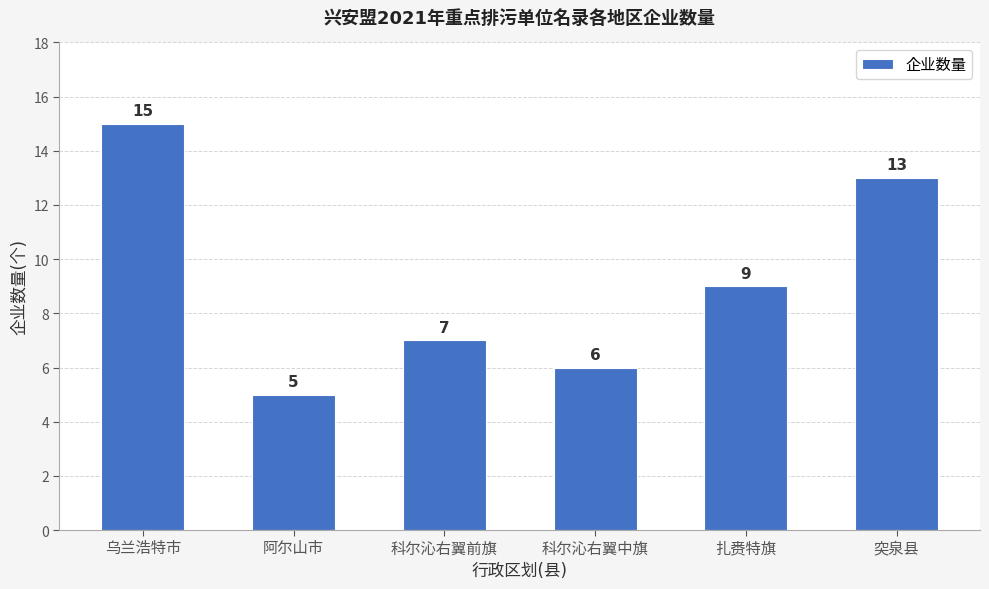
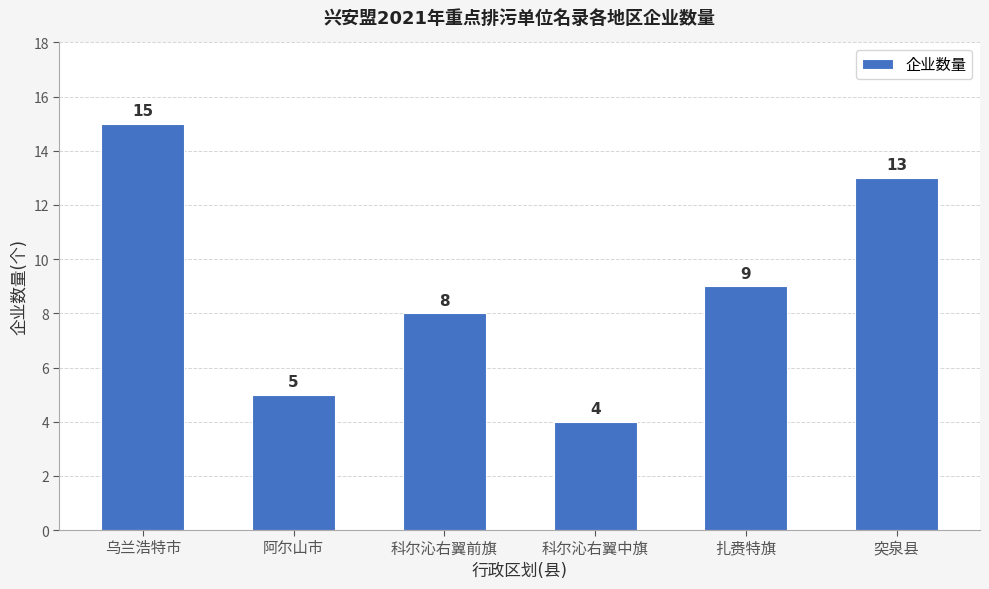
  {
    "乌兰浩特市": 15,
    "阿尔山市": 5,
-   "科尔沁右翼前旗": 7,
-   "科尔沁右翼中旗": 6,
+   "科尔沁右翼前旗": 8,
+   "科尔沁右翼中旗": 4,
    "扎赉特旗": 9,
    "突泉县": 13
  }
